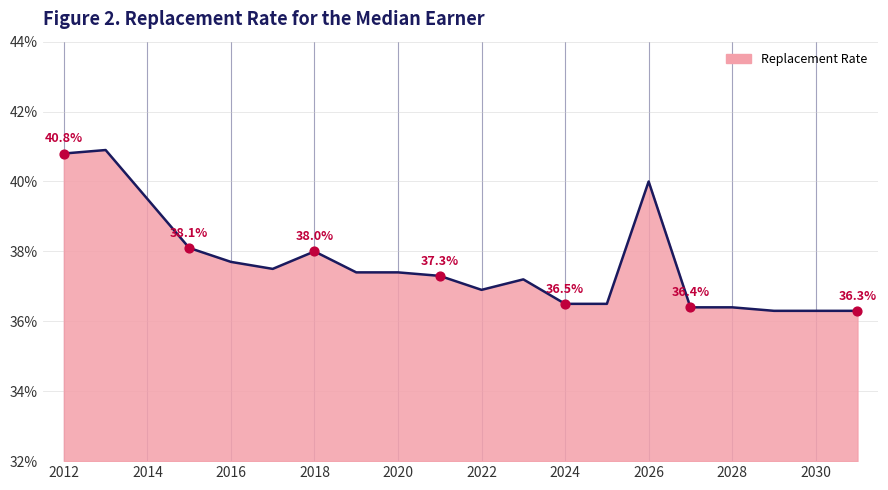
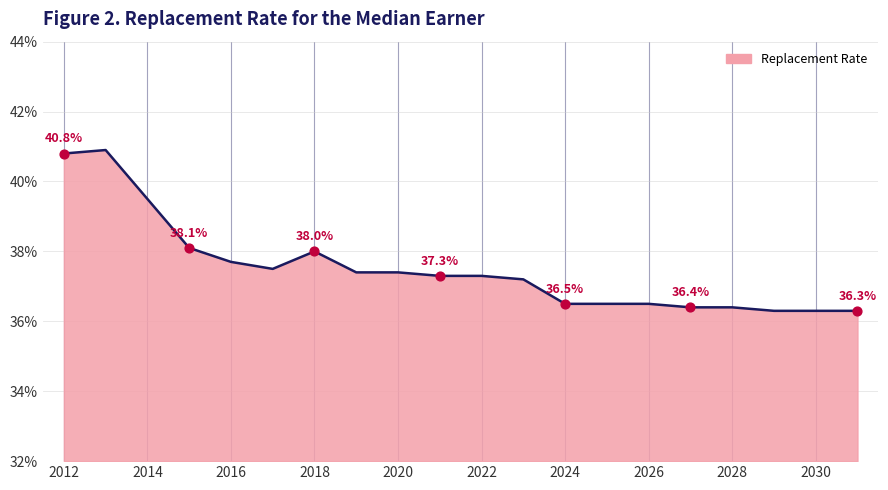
  {
    "Replacement Rate": {
      "2014": "39.5%",
      "2016": "37.7%",
      "2020": "37.4%",
-     "2022": "36.9%",
-     "2026": "40.0%",
+     "2022": "37.3%",
+     "2026": "36.5%",
      "2028": "36.4%",
      "2030": "36.3%"
    }
  }
